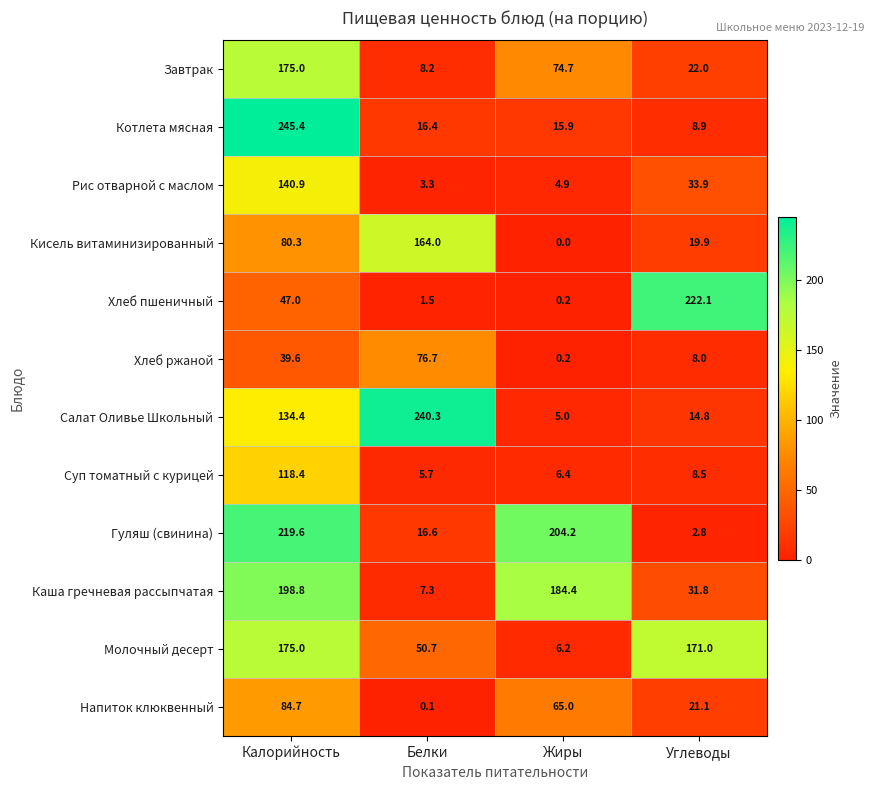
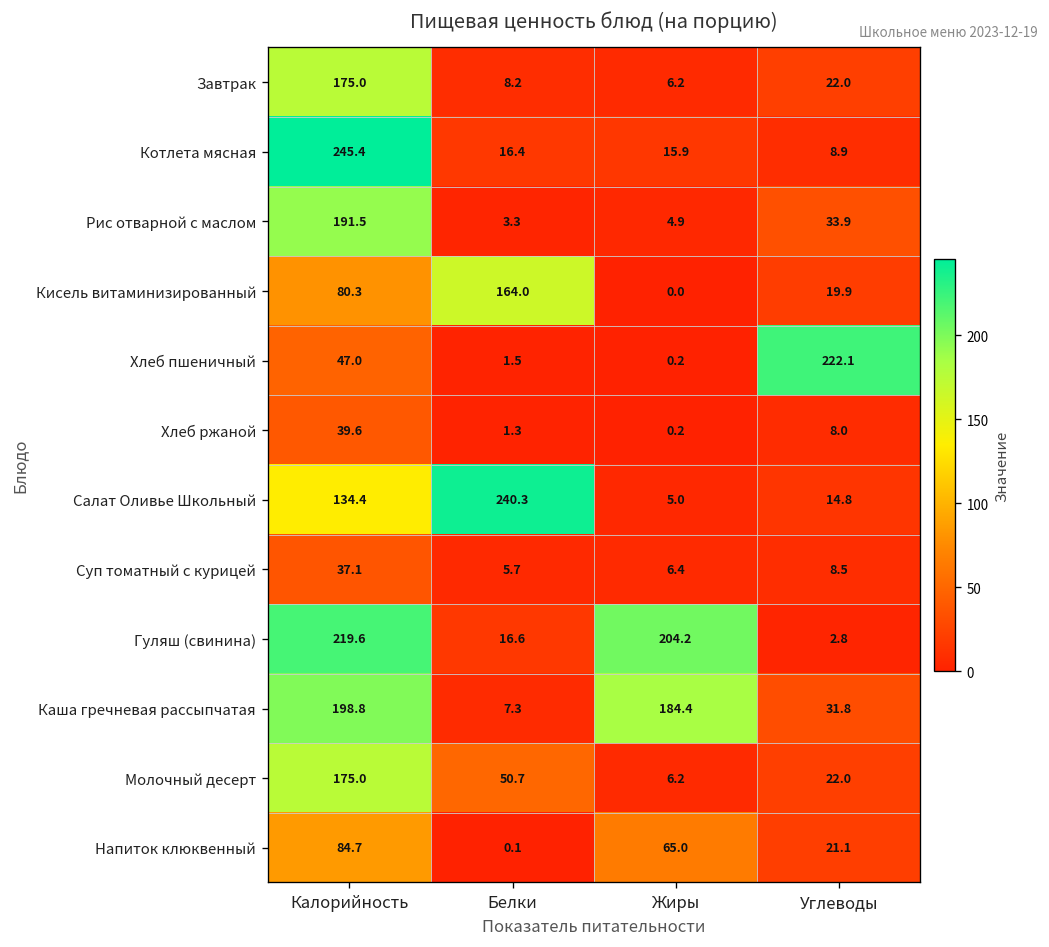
  {
    "Завтрак": {
      "Калорийность": 175.0,
      "Белки": 8.2,
-     "Жиры": 74.7,
+     "Жиры": 6.2,
      "Углеводы": 22.0
    },
    "Котлета мясная": {
      "Калорийность": 245.4,
      "Белки": 16.4,
      "Жиры": 15.9,
      "Углеводы": 8.9
    },
    "Рис отварной с маслом": {
-     "Калорийность": 140.9,
+     "Калорийность": 191.5,
      "Белки": 3.3,
      "Жиры": 4.9,
      "Углеводы": 33.9
    },
    "Кисель витаминизированный": {
      "Калорийность": 80.3,
      "Белки": 164.0,
      "Жиры": 0.0,
      "Углеводы": 19.9
    },
    "Хлеб пшеничный": {
      "Калорийность": 47.0,
      "Белки": 1.5,
      "Жиры": 0.2,
      "Углеводы": 222.1
    },
    "Хлеб ржаной": {
      "Калорийность": 39.6,
-     "Белки": 76.7,
+     "Белки": 1.3,
      "Жиры": 0.2,
      "Углеводы": 8.0
    },
    "Салат Оливье Школьный": {
      "Калорийность": 134.4,
      "Белки": 240.3,
      "Жиры": 5.0,
      "Углеводы": 14.8
    },
    "Суп томатный с курицей": {
-     "Калорийность": 118.4,
+     "Калорийность": 37.1,
      "Белки": 5.7,
      "Жиры": 6.4,
      "Углеводы": 8.5
    },
    "Гуляш (свинина)": {
      "Калорийность": 219.6,
      "Белки": 16.6,
      "Жиры": 204.2,
      "Углеводы": 2.8
    },
    "Каша гречневая рассыпчатая": {
      "Калорийность": 198.8,
      "Белки": 7.3,
      "Жиры": 184.4,
      "Углеводы": 31.8
    },
    "Молочный десерт": {
      "Калорийность": 175.0,
      "Белки": 50.7,
      "Жиры": 6.2,
-     "Углеводы": 171.0
+     "Углеводы": 22.0
    },
    "Напиток клюквенный": {
      "Калорийность": 84.7,
      "Белки": 0.1,
      "Жиры": 65.0,
      "Углеводы": 21.1
    }
  }
